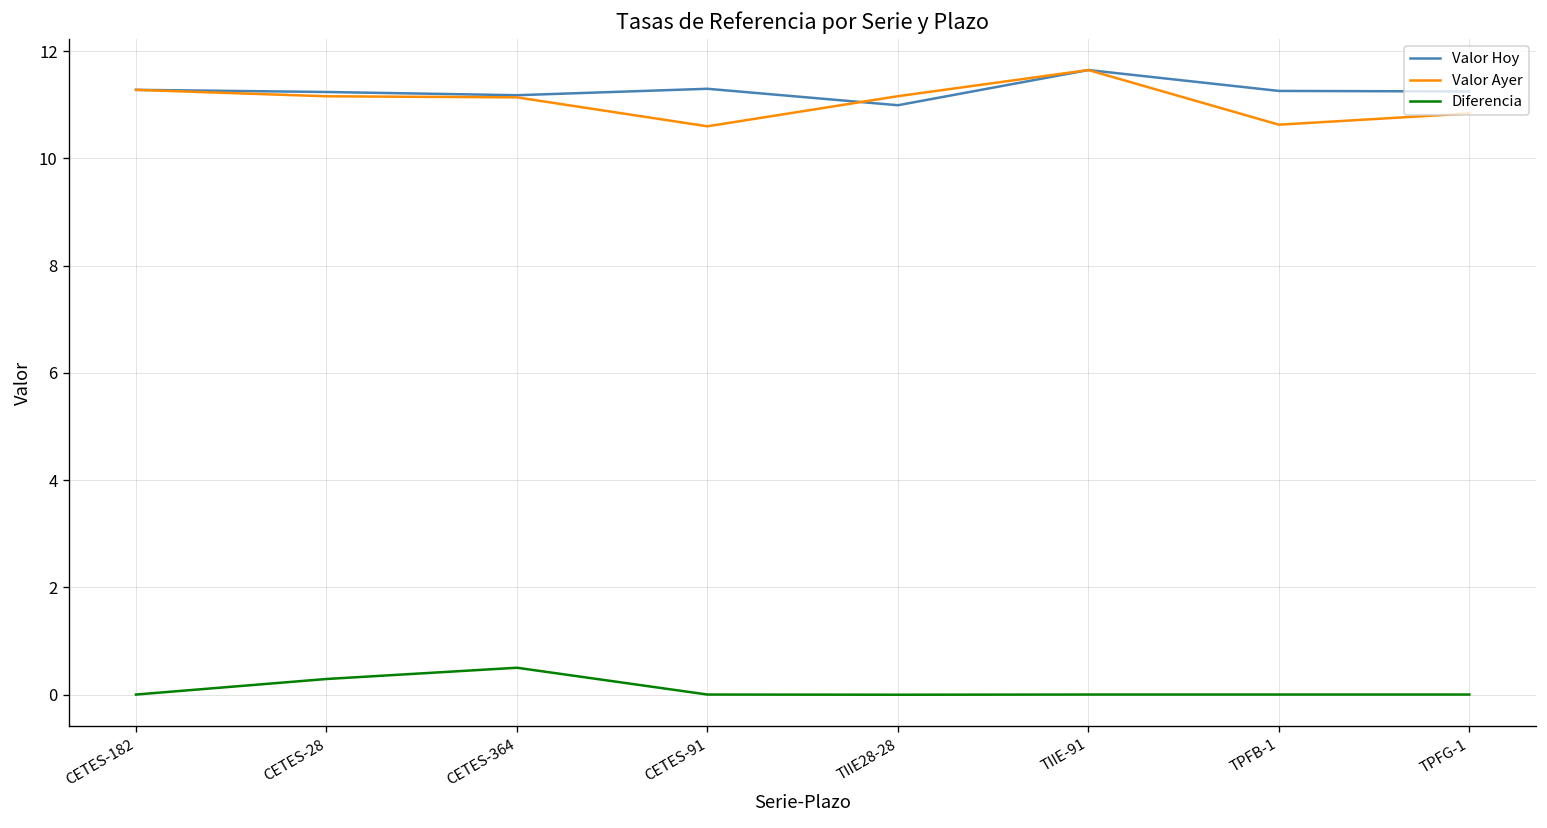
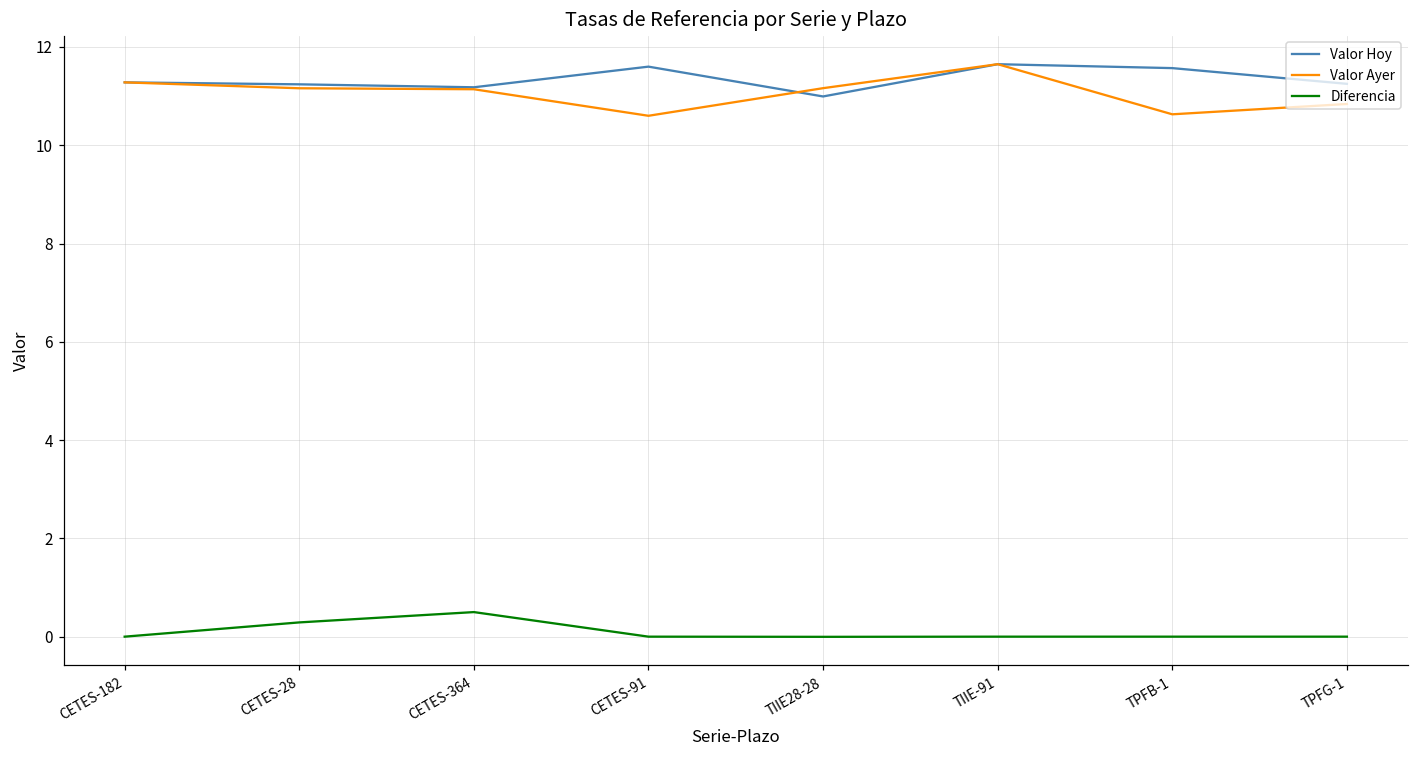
  {
    "Valor Hoy": {
      "CETES-28": 11.2,
-     "CETES-91": 11.3,
+     "CETES-91": 11.6,
      "TIIE28-28": 11.0,
-     "TPFB-1": 11.3
+     "TPFB-1": 11.6
    },
    "Valor Ayer": {
      "CETES-28": 11.2,
      "CETES-91": 10.6,
      "TIIE28-28": 11.2,
      "TPFB-1": 10.6
    },
    "Diferencia": {
      "CETES-182": 0.0,
      "CETES-28": 0.3,
      "CETES-364": 0.5,
      "CETES-91": 0.0,
      "TIIE28-28": 0.0,
      "TIIE-91": 0.0,
      "TPFB-1": 0.0,
      "TPFG-1": 0.0
    }
  }
